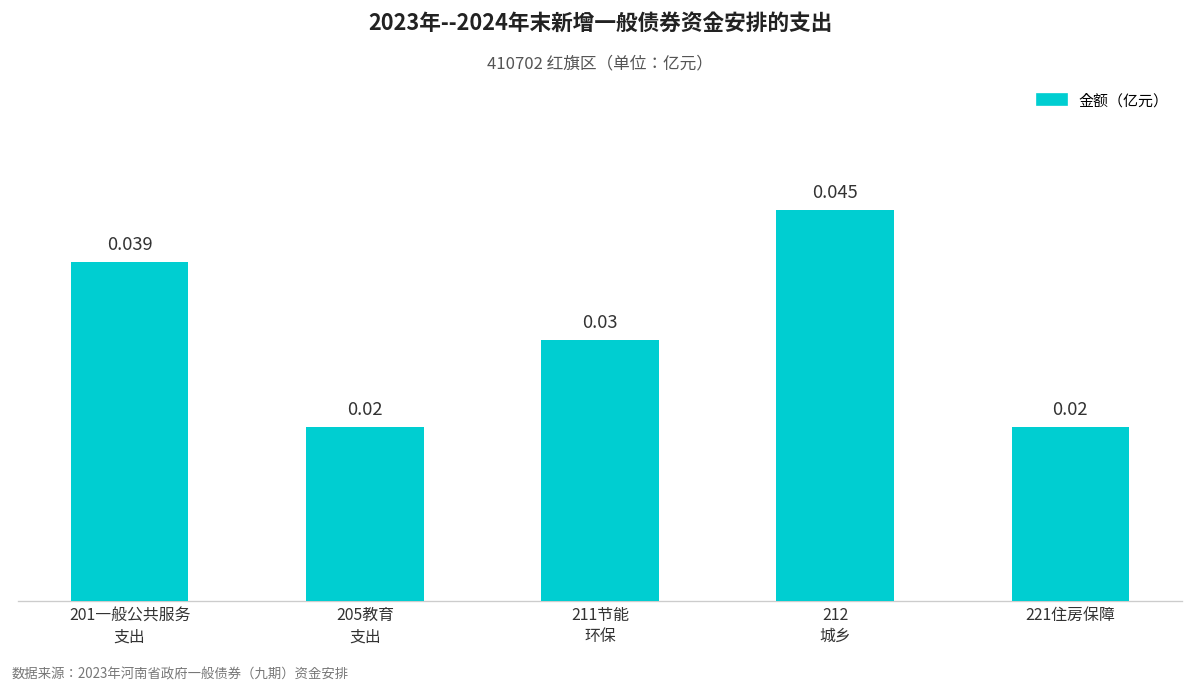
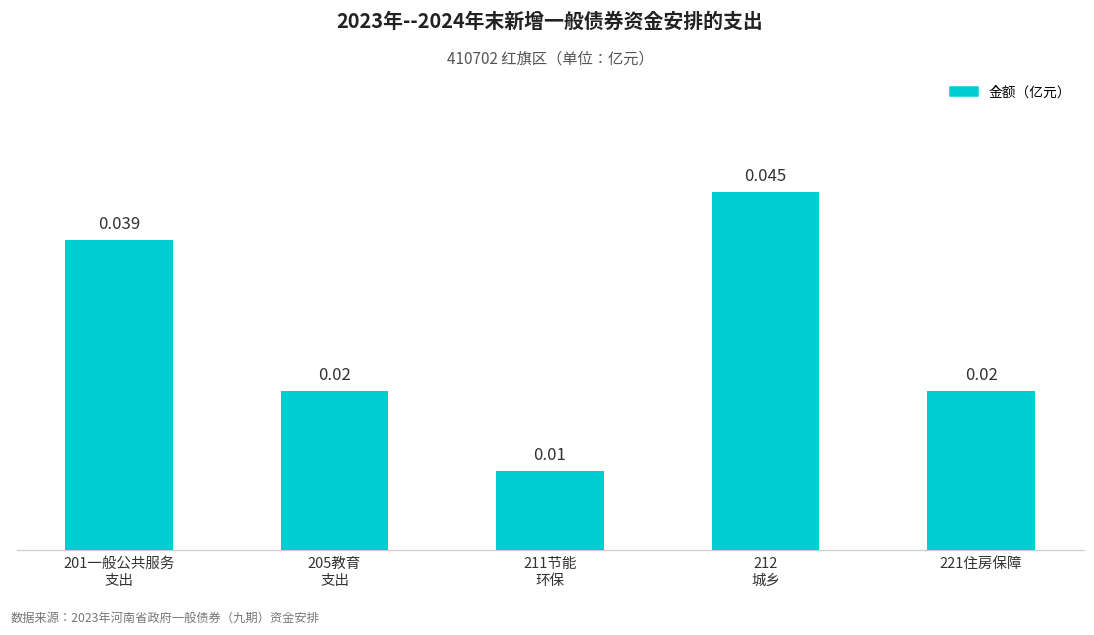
  {
    "201一般公共服务 支出": 0.039,
    "205教育 支出": 0.02,
-   "211节能 环保": 0.03,
+   "211节能 环保": 0.01,
    "212 城乡": 0.045,
    "221住房保障": 0.02
  }
